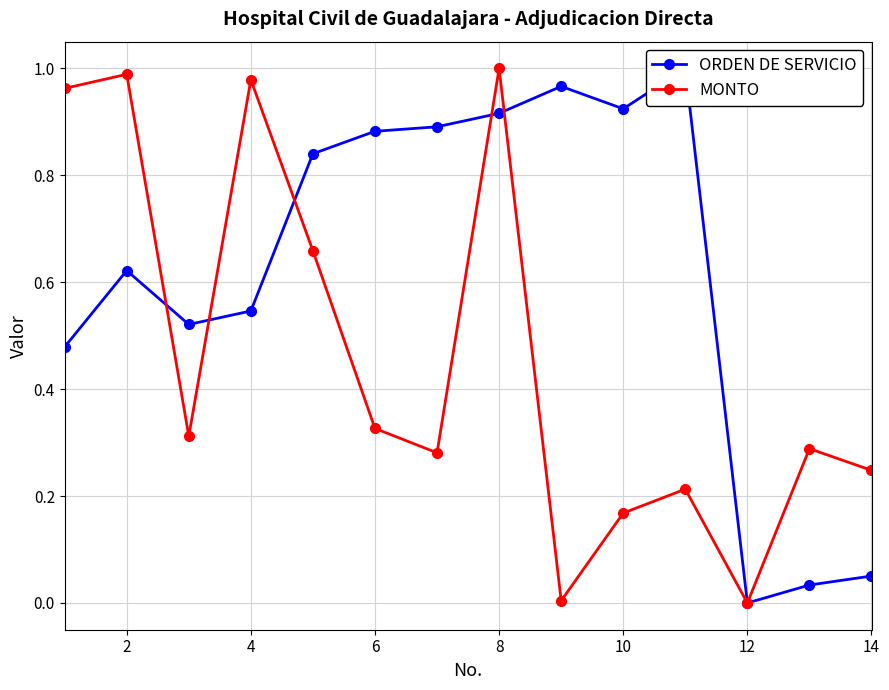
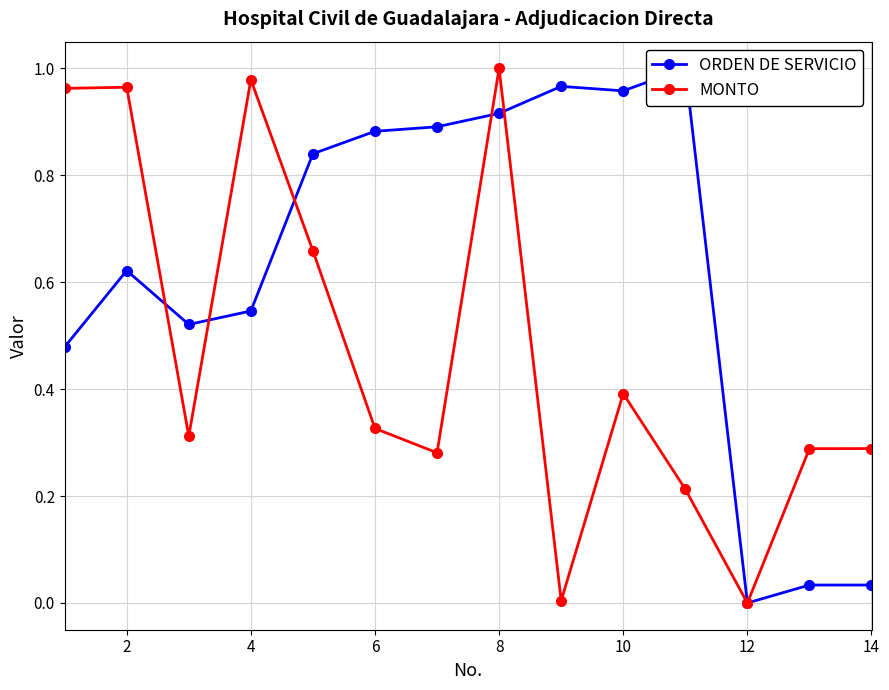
  {
    "ORDEN DE SERVICIO": {
      "2": 0.62,
      "4": 0.55,
      "6": 0.88,
      "8": 0.92,
-     "10": 0.92,
-     "14": 0.05
+     "10": 0.96,
+     "14": 0.03
    },
    "MONTO": {
-     "2": 0.99,
+     "2": 0.96,
      "4": 0.98,
      "6": 0.33,
      "8": 1.00,
-     "10": 0.17,
-     "14": 0.25
+     "10": 0.39,
+     "14": 0.29
    }
  }
